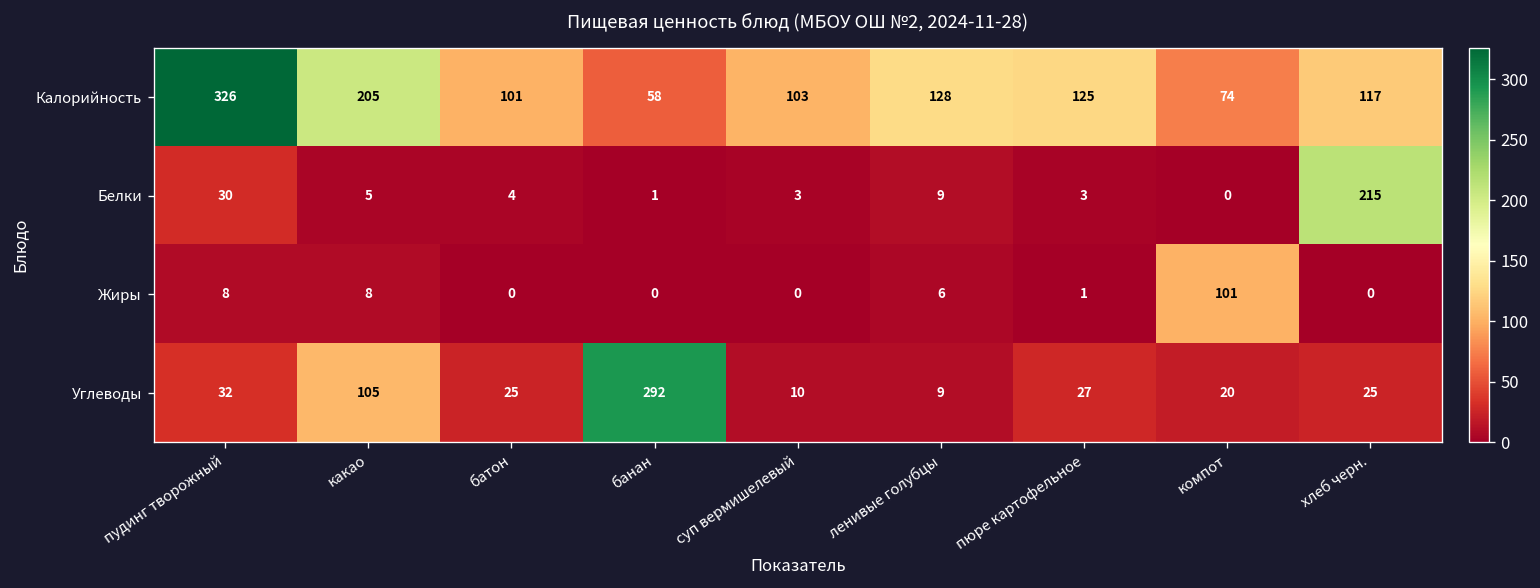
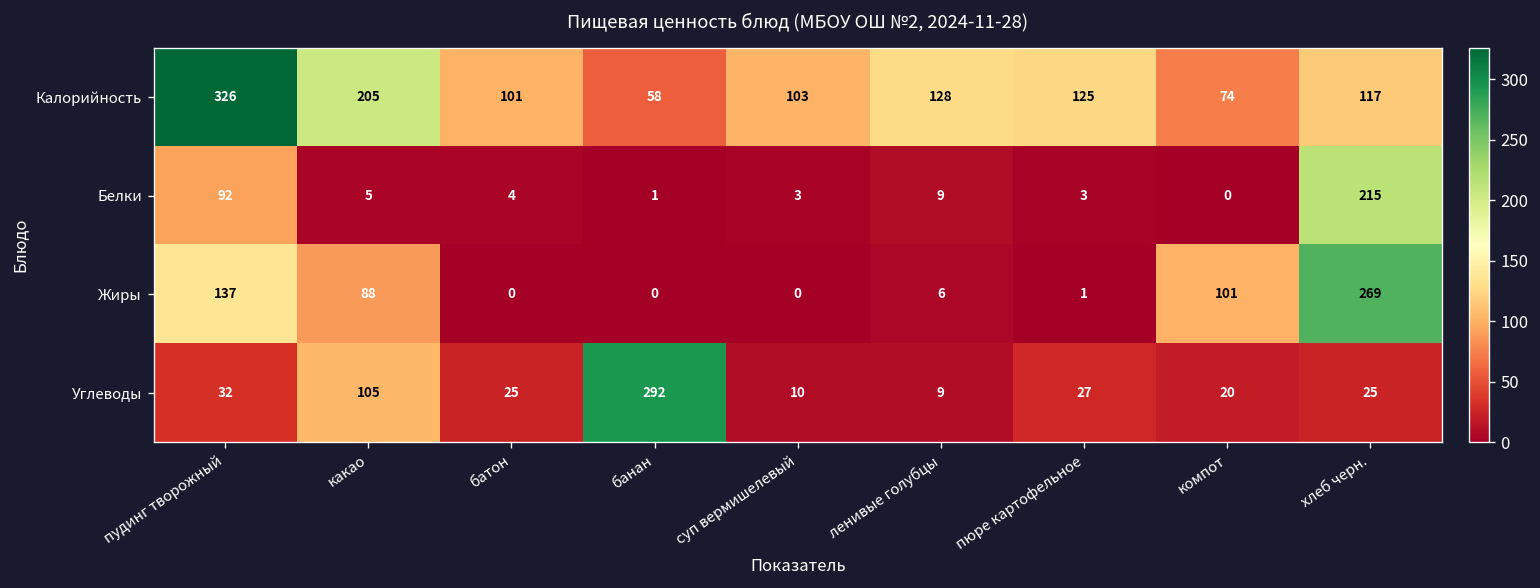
  {
    "Калорийность": {
      "пудинг творожный": 326,
      "какао": 205,
      "батон": 101,
      "банан": 58,
      "суп вермишелевый": 103,
      "ленивые голубцы": 128,
      "пюре картофельное": 125,
      "компот": 74,
      "хлеб черн.": 117
    },
    "Белки": {
-     "пудинг творожный": 30,
+     "пудинг творожный": 92,
      "какао": 5,
      "батон": 4,
      "банан": 1,
      "суп вермишелевый": 3,
      "ленивые голубцы": 9,
      "пюре картофельное": 3,
      "компот": 0,
      "хлеб черн.": 215
    },
    "Жиры": {
-     "пудинг творожный": 8,
-     "какао": 8,
+     "пудинг творожный": 137,
+     "какао": 88,
      "батон": 0,
      "банан": 0,
      "суп вермишелевый": 0,
      "ленивые голубцы": 6,
      "пюре картофельное": 1,
      "компот": 101,
-     "хлеб черн.": 0
+     "хлеб черн.": 269
    },
    "Углеводы": {
      "пудинг творожный": 32,
      "какао": 105,
      "батон": 25,
      "банан": 292,
      "суп вермишелевый": 10,
      "ленивые голубцы": 9,
      "пюре картофельное": 27,
      "компот": 20,
      "хлеб черн.": 25
    }
  }
